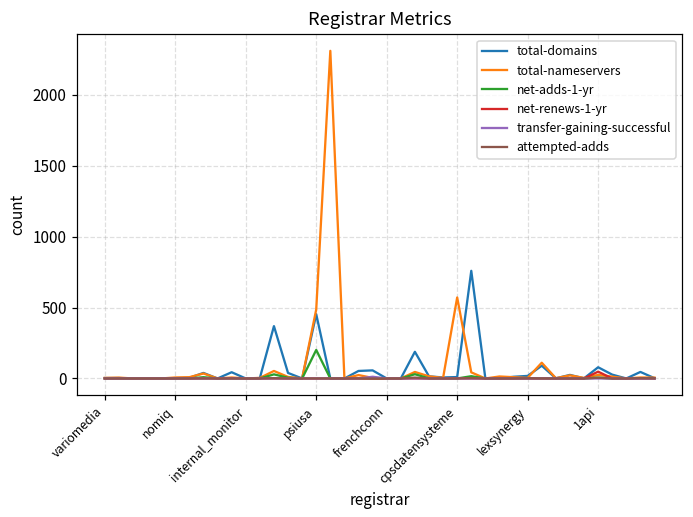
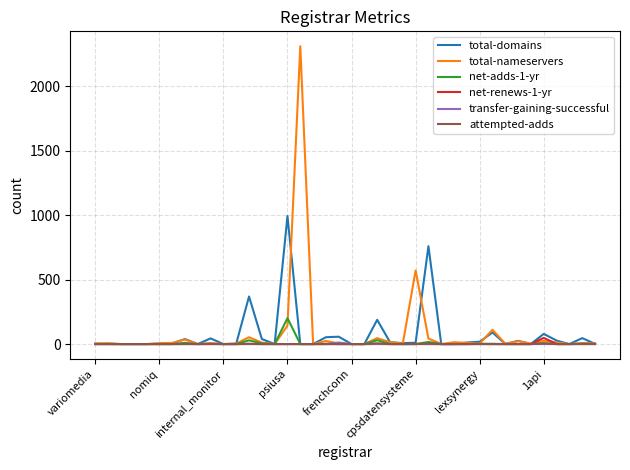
  {
    "total-domains": {
-     "psiusa": 450,
+     "psiusa": 990,
      "1api": 80
    },
    "total-nameservers": {
-     "psiusa": 490,
+     "psiusa": 140,
      "cpsdatensysteme": 570
    },
    "net-adds-1-yr": {
      "psiusa": 200
    },
    "net-renews-1-yr": {
      "1api": 50
    }
  }
